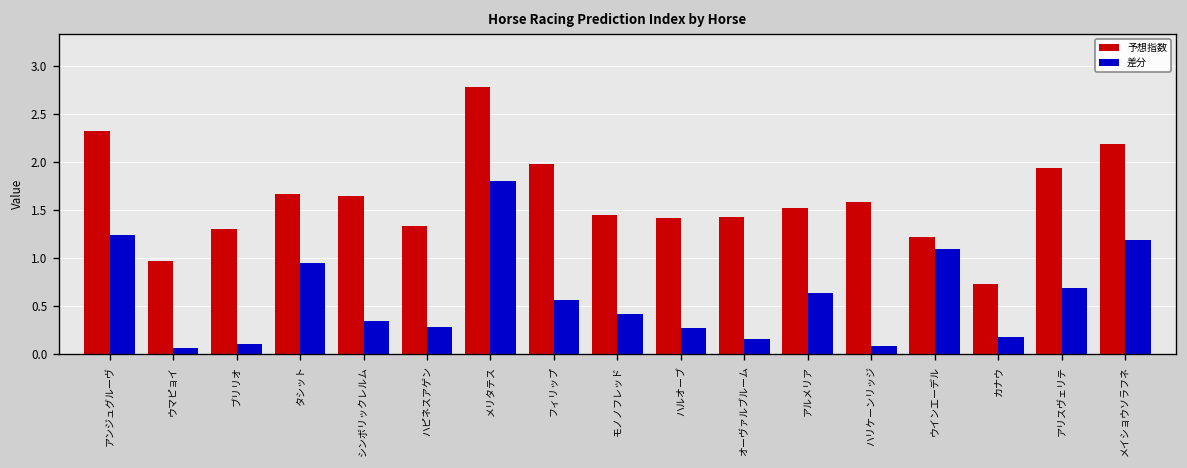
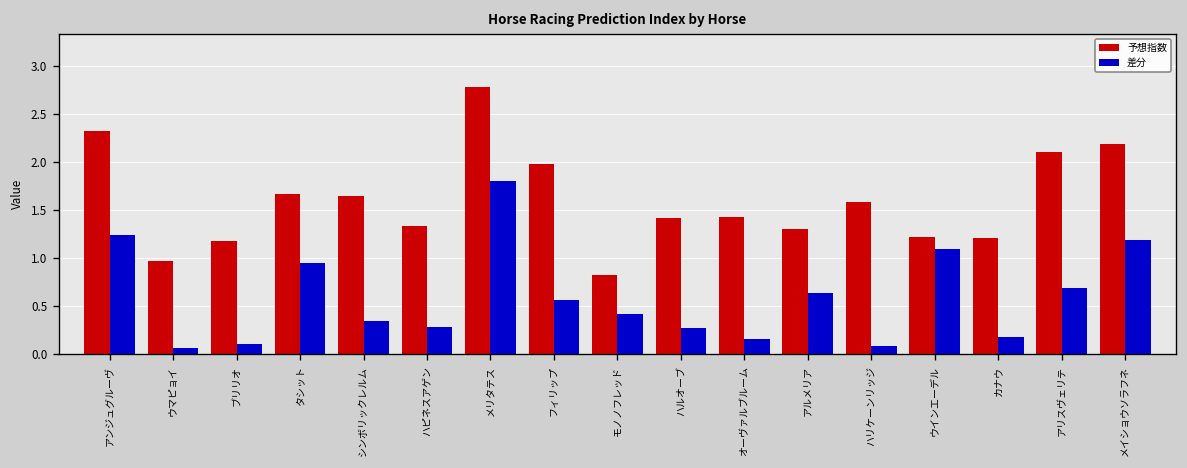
  {
    "予想指数": {
      "アンジュグルーヴ": 2.3,
      "ウマピョイ": 1.0,
-     "ブリリオ": 1.3,
+     "ブリリオ": 1.2,
      "タシット": 1.7,
      "シンボリックレルム": 1.6,
      "ハピネスアゲン": 1.3,
      "メリタテス": 2.8,
      "フィリップ": 2.0,
-     "モノノフレッド": 1.5,
+     "モノノフレッド": 0.8,
      "ハルオーブ": 1.4,
      "オーヴァルブルーム": 1.4,
-     "アルメリア": 1.5,
+     "アルメリア": 1.3,
      "ハリケーンリッジ": 1.6,
      "ウインエーデル": 1.2,
-     "カナウ": 0.7,
-     "アリスヴェリテ": 1.9,
+     "カナウ": 1.2,
+     "アリスヴェリテ": 2.1,
      "メイショウソラフネ": 2.2
    },
    "差分": {
      "アンジュグルーヴ": 1.2,
      "ウマピョイ": 0.1,
      "ブリリオ": 0.1,
      "タシット": 0.9,
      "シンボリックレルム": 0.3,
      "ハピネスアゲン": 0.3,
      "メリタテス": 1.8,
      "フィリップ": 0.6,
      "モノノフレッド": 0.4,
      "ハルオーブ": 0.3,
      "オーヴァルブルーム": 0.2,
      "アルメリア": 0.6,
      "ハリケーンリッジ": 0.1,
      "ウインエーデル": 1.1,
      "カナウ": 0.2,
      "アリスヴェリテ": 0.7,
      "メイショウソラフネ": 1.2
    }
  }
